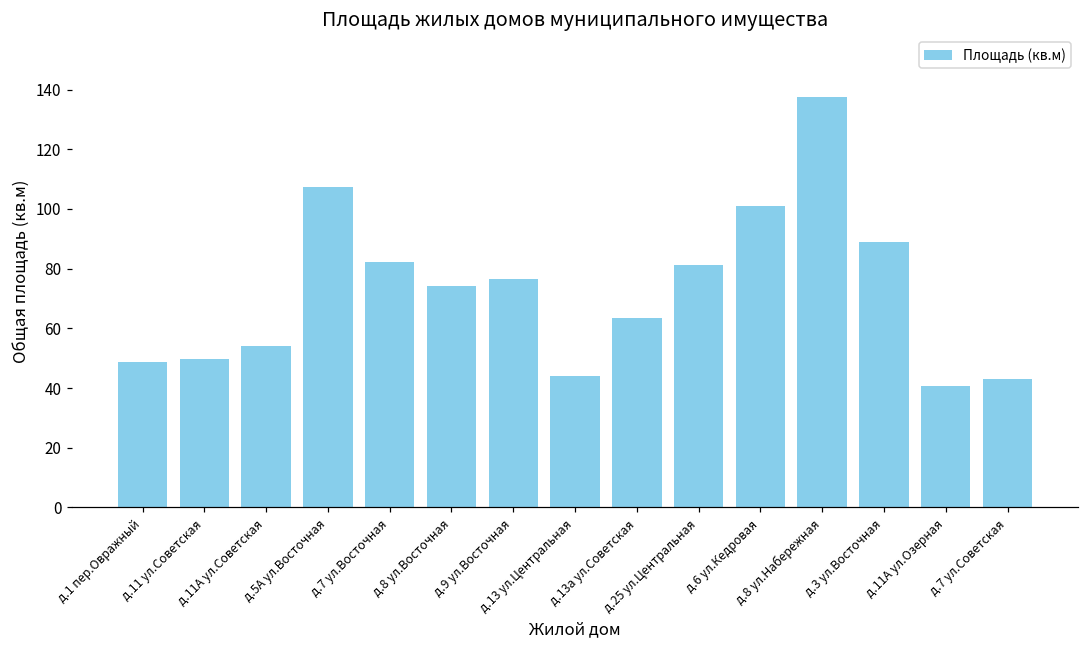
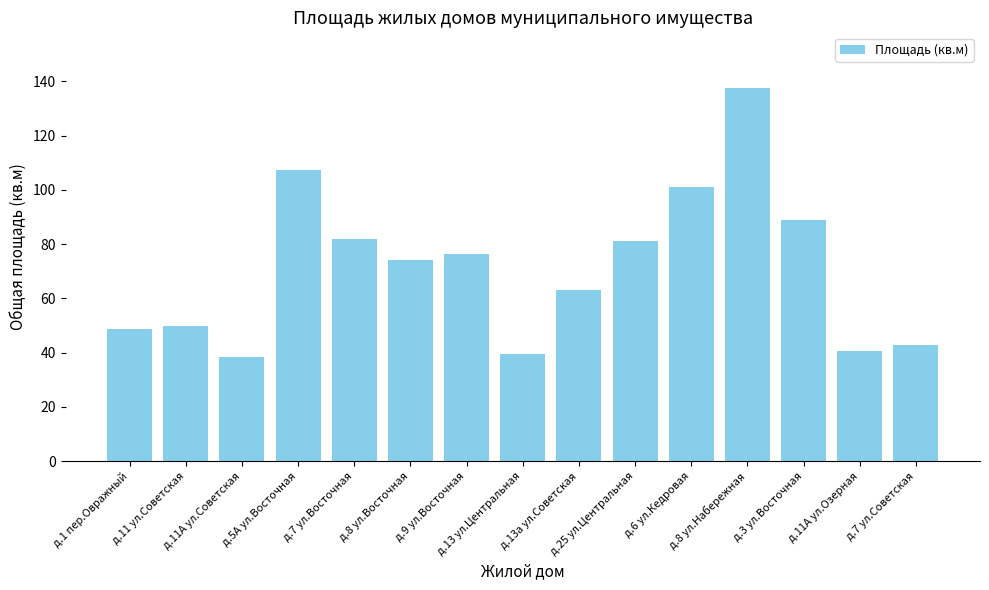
  {
    "д.1 пер.Овражный": 49,
    "д.11 ул.Советская": 50,
-   "д.11А ул.Советская": 54,
+   "д.11А ул.Советская": 39,
    "д.5А ул.Восточная": 107,
    "д.7 ул.Восточная": 82,
    "д.8 ул.Восточная": 74,
    "д.9 ул.Восточная": 76,
-   "д.13 ул.Центральная": 44,
+   "д.13 ул.Центральная": 40,
    "д.13а ул.Советская": 63,
    "д.25 ул.Центральная": 81,
    "д.6 ул.Кедровая": 101,
    "д.8 ул.Набережная": 138,
    "д.3 ул.Восточная": 89,
    "д.11А ул.Озерная": 41,
    "д.7 ул.Советская": 43
  }
